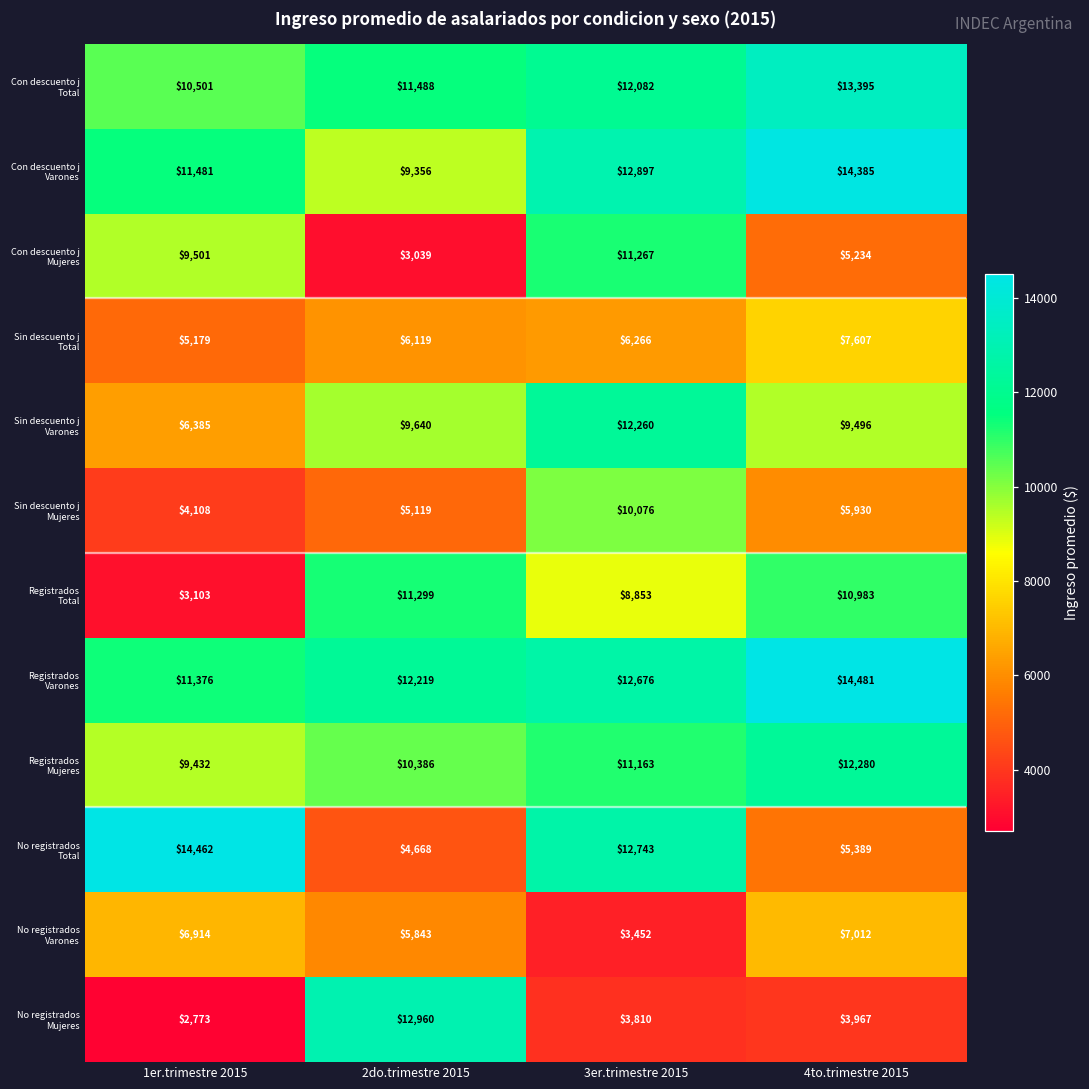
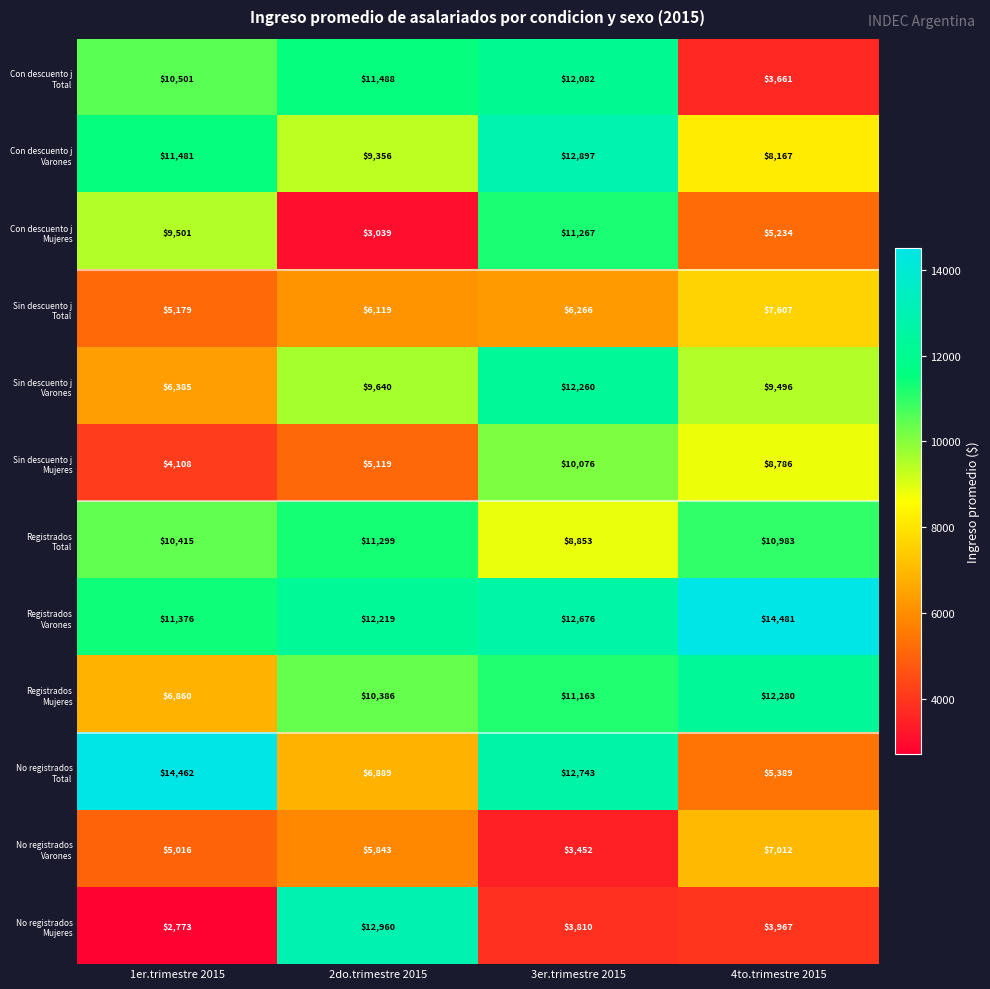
  {
    "Con descuento j Total": {
      "1er.trimestre 2015": "$10,501",
      "2do.trimestre 2015": "$11,488",
      "3er.trimestre 2015": "$12,082",
-     "4to.trimestre 2015": "$13,395"
+     "4to.trimestre 2015": "$3,661"
    },
    "Con descuento j Varones": {
      "1er.trimestre 2015": "$11,481",
      "2do.trimestre 2015": "$9,356",
      "3er.trimestre 2015": "$12,897",
-     "4to.trimestre 2015": "$14,385"
+     "4to.trimestre 2015": "$8,167"
    },
    "Con descuento j Mujeres": {
      "1er.trimestre 2015": "$9,501",
      "2do.trimestre 2015": "$3,039",
      "3er.trimestre 2015": "$11,267",
      "4to.trimestre 2015": "$5,234"
    },
    "Sin descuento j Total": {
      "1er.trimestre 2015": "$5,179",
      "2do.trimestre 2015": "$6,119",
      "3er.trimestre 2015": "$6,266",
      "4to.trimestre 2015": "$7,607"
    },
    "Sin descuento j Varones": {
      "1er.trimestre 2015": "$6,385",
      "2do.trimestre 2015": "$9,640",
      "3er.trimestre 2015": "$12,260",
      "4to.trimestre 2015": "$9,496"
    },
    "Sin descuento j Mujeres": {
      "1er.trimestre 2015": "$4,108",
      "2do.trimestre 2015": "$5,119",
      "3er.trimestre 2015": "$10,076",
-     "4to.trimestre 2015": "$5,930"
+     "4to.trimestre 2015": "$8,786"
    },
    "Registrados Total": {
-     "1er.trimestre 2015": "$3,103",
+     "1er.trimestre 2015": "$10,415",
      "2do.trimestre 2015": "$11,299",
      "3er.trimestre 2015": "$8,853",
      "4to.trimestre 2015": "$10,983"
    },
    "Registrados Varones": {
      "1er.trimestre 2015": "$11,376",
      "2do.trimestre 2015": "$12,219",
      "3er.trimestre 2015": "$12,676",
      "4to.trimestre 2015": "$14,481"
    },
    "Registrados Mujeres": {
-     "1er.trimestre 2015": "$9,432",
+     "1er.trimestre 2015": "$6,860",
      "2do.trimestre 2015": "$10,386",
      "3er.trimestre 2015": "$11,163",
      "4to.trimestre 2015": "$12,280"
    },
    "No registrados Total": {
      "1er.trimestre 2015": "$14,462",
-     "2do.trimestre 2015": "$4,668",
+     "2do.trimestre 2015": "$6,889",
      "3er.trimestre 2015": "$12,743",
      "4to.trimestre 2015": "$5,389"
    },
    "No registrados Varones": {
-     "1er.trimestre 2015": "$6,914",
+     "1er.trimestre 2015": "$5,016",
      "2do.trimestre 2015": "$5,843",
      "3er.trimestre 2015": "$3,452",
      "4to.trimestre 2015": "$7,012"
    },
    "No registrados Mujeres": {
      "1er.trimestre 2015": "$2,773",
      "2do.trimestre 2015": "$12,960",
      "3er.trimestre 2015": "$3,810",
      "4to.trimestre 2015": "$3,967"
    }
  }
